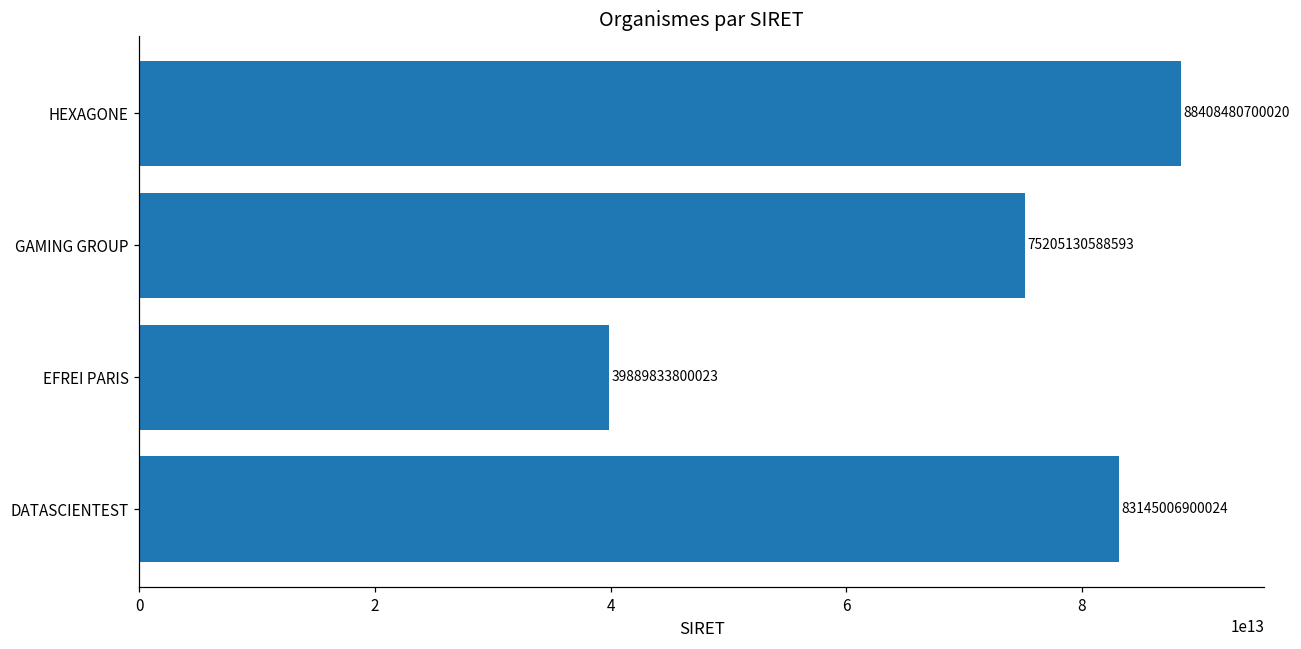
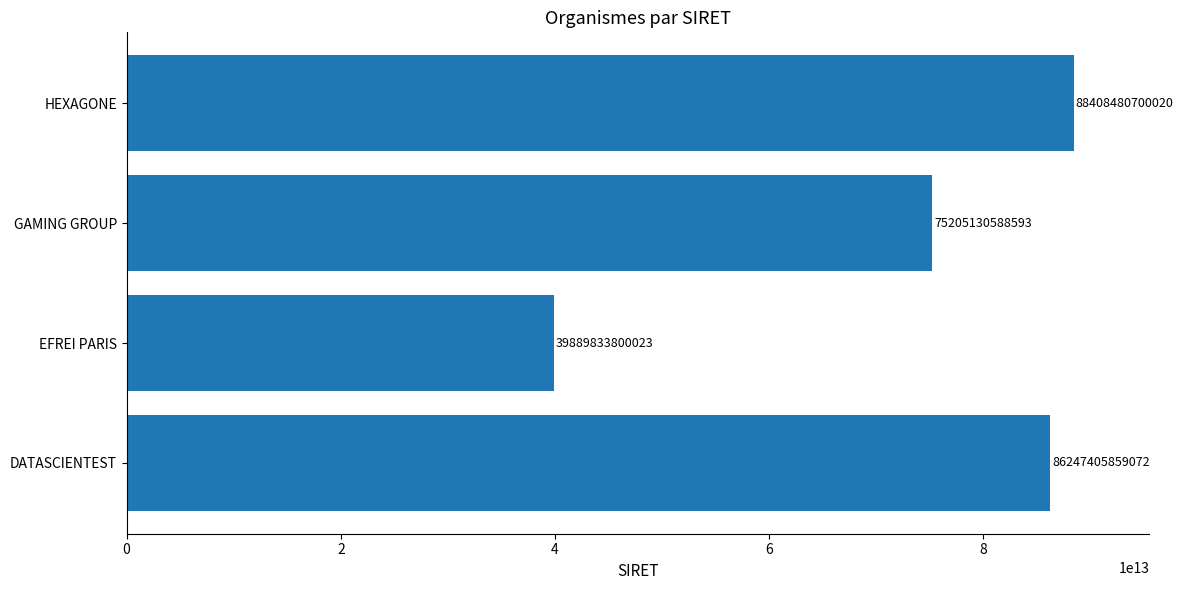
  {
    "HEXAGONE": 88408480700020,
    "GAMING GROUP": 75205130588593,
    "EFREI PARIS": 39889833800023,
-   "DATASCIENTEST": 83145006900024
+   "DATASCIENTEST": 86247405859072
  }
